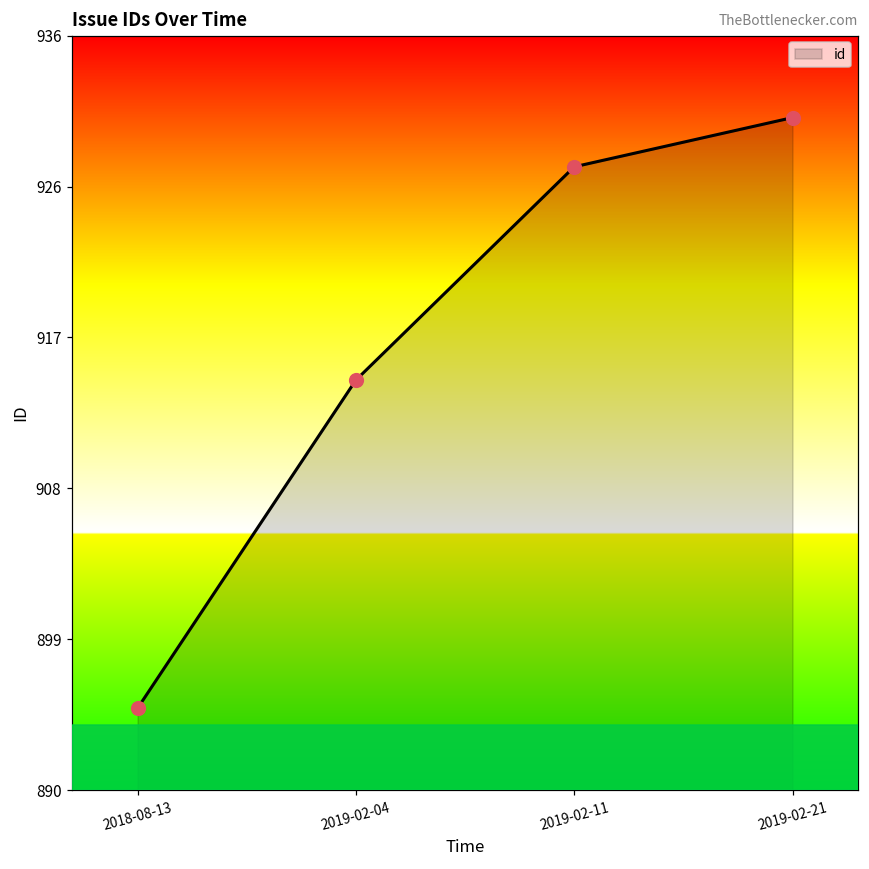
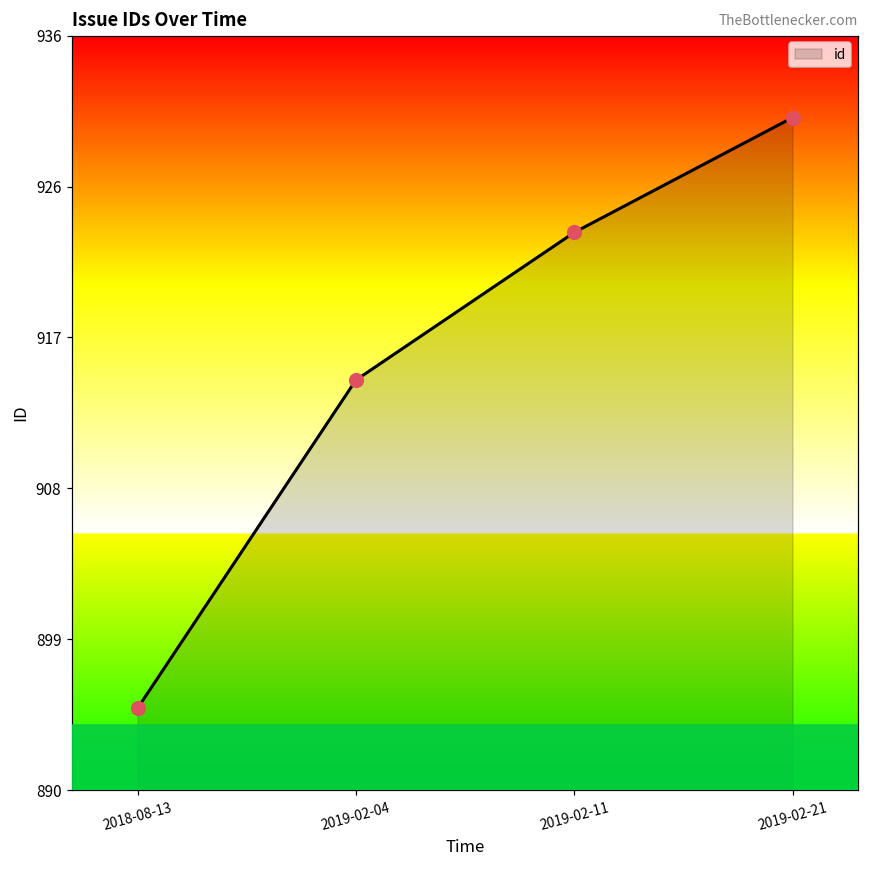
  {
    "2018-08-13": 895,
    "2019-02-04": 915,
-   "2019-02-11": 928,
+   "2019-02-11": 924,
    "2019-02-21": 931
  }
